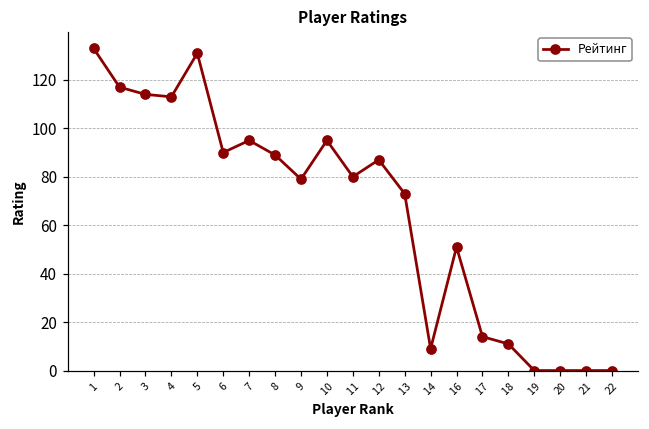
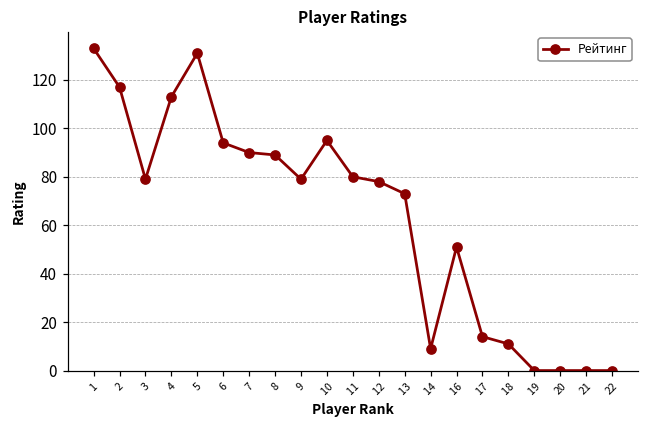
  {
    "1": 133,
    "2": 117,
-   "3": 114,
+   "3": 79,
    "4": 113,
    "5": 131,
-   "6": 90,
-   "7": 95,
+   "6": 94,
+   "7": 90,
    "8": 89,
    "9": 79,
    "10": 95,
    "11": 80,
-   "12": 87,
+   "12": 78,
    "13": 73,
    "14": 9,
    "16": 51,
    "17": 14,
    "18": 11,
    "19": 0,
    "20": 0,
    "21": 0,
    "22": 0
  }
